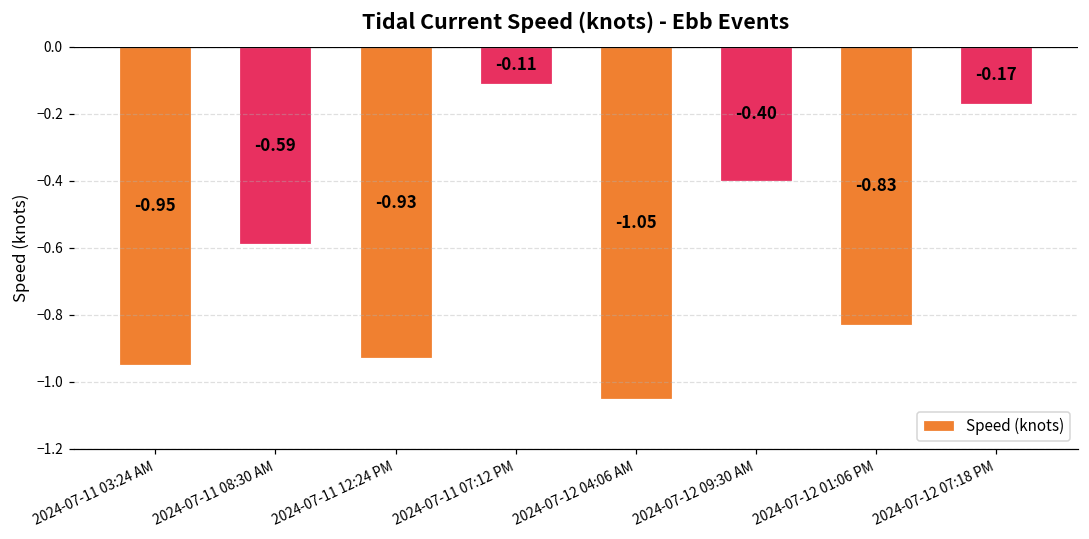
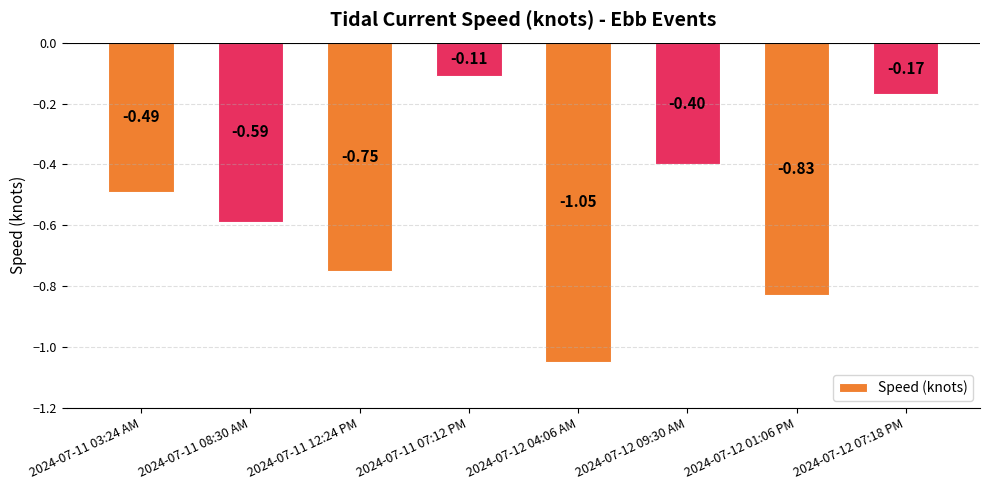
  {
-   "2024-07-11 03:24 AM": -0.95,
+   "2024-07-11 03:24 AM": -0.49,
    "2024-07-11 08:30 AM": -0.59,
-   "2024-07-11 12:24 PM": -0.93,
+   "2024-07-11 12:24 PM": -0.75,
    "2024-07-11 07:12 PM": -0.11,
    "2024-07-12 04:06 AM": -1.05,
    "2024-07-12 09:30 AM": -0.40,
    "2024-07-12 01:06 PM": -0.83,
    "2024-07-12 07:18 PM": -0.17
  }
